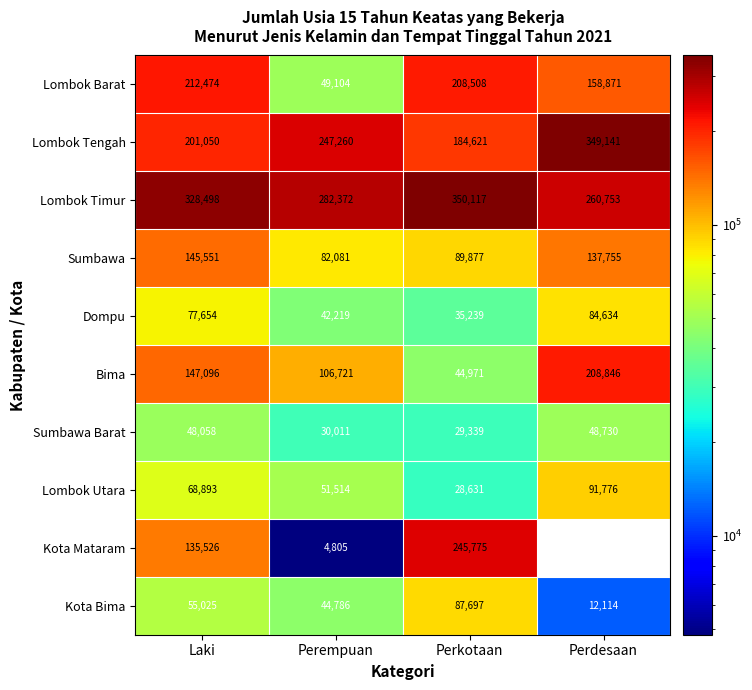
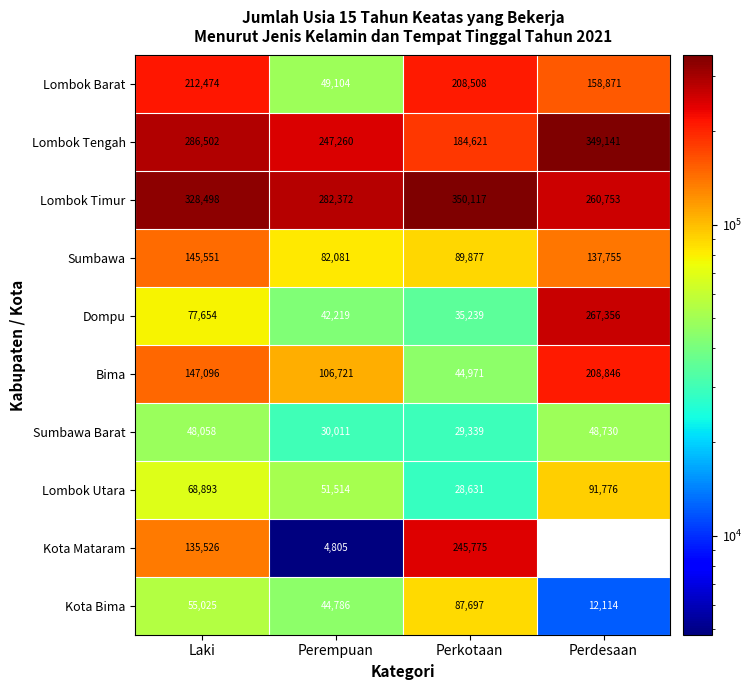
  {
    "Lombok Barat": {
      "Laki": "212,474",
      "Perempuan": "49,104",
      "Perkotaan": "208,508",
      "Perdesaan": "158,871"
    },
    "Lombok Tengah": {
-     "Laki": "201,050",
+     "Laki": "286,502",
      "Perempuan": "247,260",
      "Perkotaan": "184,621",
      "Perdesaan": "349,141"
    },
    "Lombok Timur": {
      "Laki": "328,498",
      "Perempuan": "282,372",
      "Perkotaan": "350,117",
      "Perdesaan": "260,753"
    },
    "Sumbawa": {
      "Laki": "145,551",
      "Perempuan": "82,081",
      "Perkotaan": "89,877",
      "Perdesaan": "137,755"
    },
    "Dompu": {
      "Laki": "77,654",
      "Perempuan": "42,219",
      "Perkotaan": "35,239",
-     "Perdesaan": "84,634"
+     "Perdesaan": "267,356"
    },
    "Bima": {
      "Laki": "147,096",
      "Perempuan": "106,721",
      "Perkotaan": "44,971",
      "Perdesaan": "208,846"
    },
    "Sumbawa Barat": {
      "Laki": "48,058",
      "Perempuan": "30,011",
      "Perkotaan": "29,339",
      "Perdesaan": "48,730"
    },
    "Lombok Utara": {
      "Laki": "68,893",
      "Perempuan": "51,514",
      "Perkotaan": "28,631",
      "Perdesaan": "91,776"
    },
    "Kota Mataram": {
      "Laki": "135,526",
      "Perempuan": "4,805",
      "Perkotaan": "245,775"
    },
    "Kota Bima": {
      "Laki": "55,025",
      "Perempuan": "44,786",
      "Perkotaan": "87,697",
      "Perdesaan": "12,114"
    }
  }
